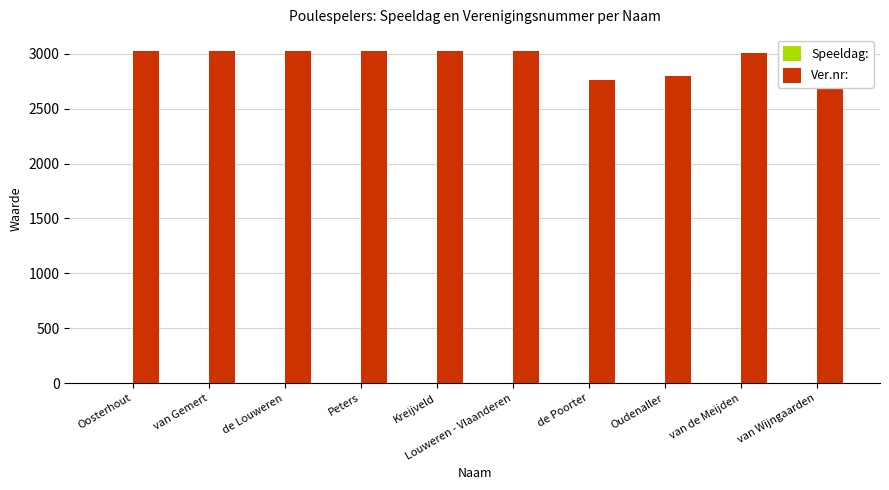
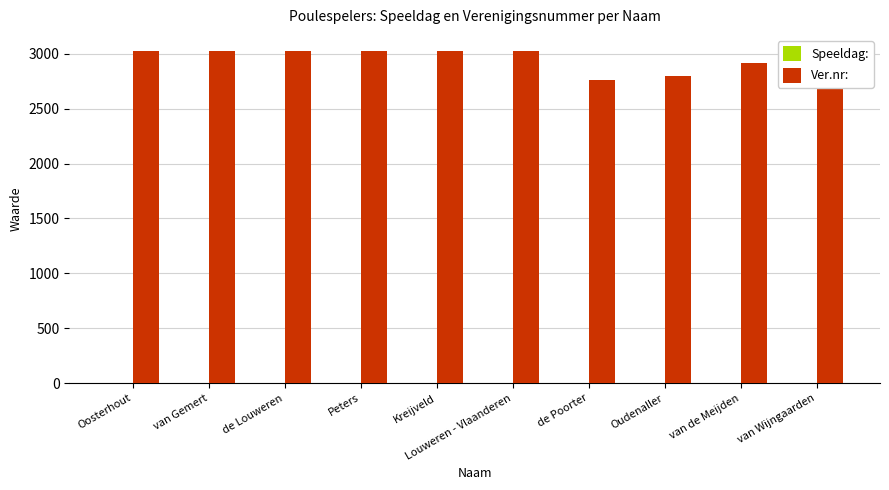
  {
    "Ver.nr:": {
      "Oosterhout": 3020,
      "van Gemert": 3020,
      "de Louweren": 3020,
      "Peters": 3020,
      "Kreijveld": 3020,
      "Louweren - Vlaanderen": 3020,
      "de Poorter": 2760,
      "Oudenaller": 2800,
-     "van de Meijden": 3010
+     "van de Meijden": 2920
    }
  }
